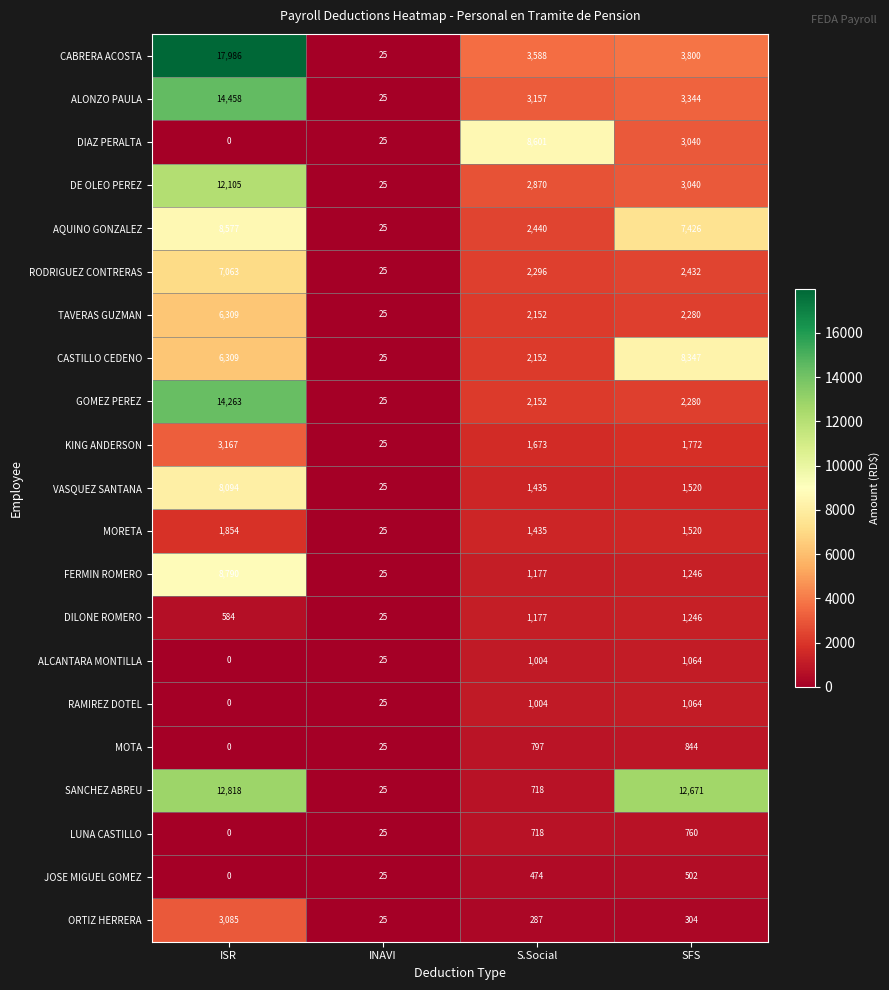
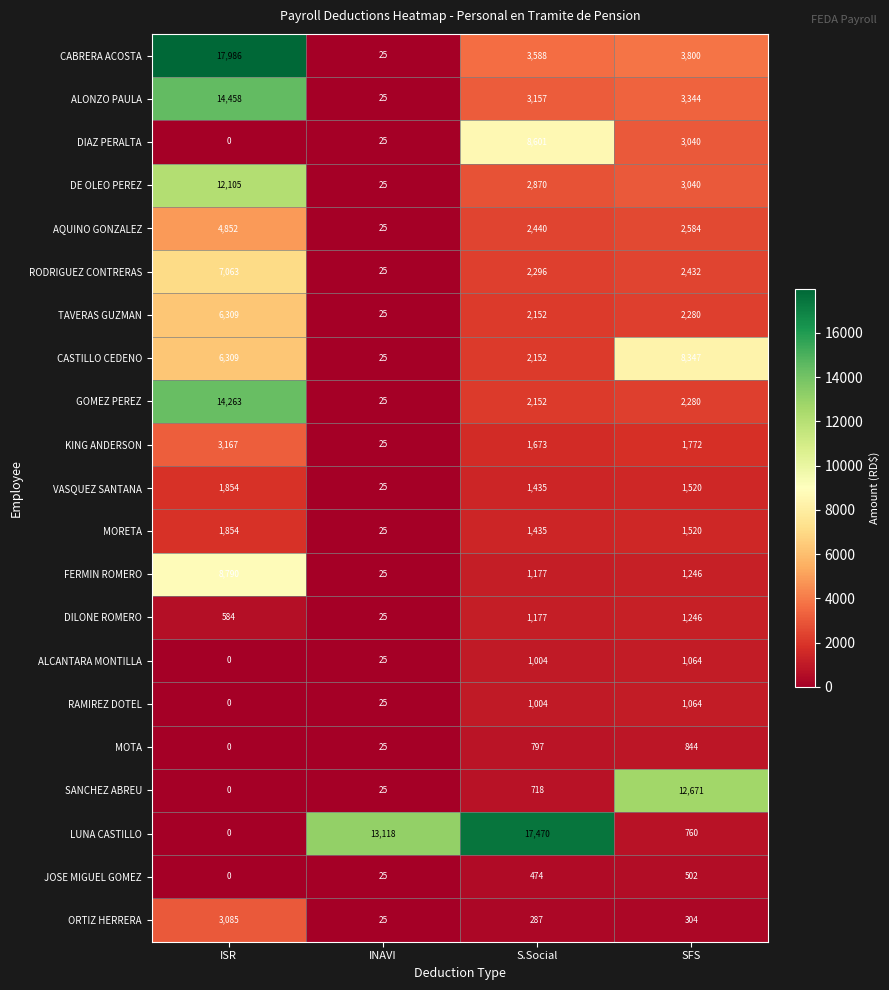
  {
    "CABRERA ACOSTA": {
      "ISR": "17,986",
      "INAVI": "25",
      "S.Social": "3,588",
      "SFS": "3,800"
    },
    "ALONZO PAULA": {
      "ISR": "14,458",
      "INAVI": "25",
      "S.Social": "3,157",
      "SFS": "3,344"
    },
    "DIAZ PERALTA": {
      "ISR": "0",
      "INAVI": "25",
      "S.Social": "8,601",
      "SFS": "3,040"
    },
    "DE OLEO PEREZ": {
      "ISR": "12,105",
      "INAVI": "25",
      "S.Social": "2,870",
      "SFS": "3,040"
    },
    "AQUINO GONZALEZ": {
-     "ISR": "8,577",
+     "ISR": "4,852",
      "INAVI": "25",
      "S.Social": "2,440",
-     "SFS": "7,426"
+     "SFS": "2,584"
    },
    "RODRIGUEZ CONTRERAS": {
      "ISR": "7,063",
      "INAVI": "25",
      "S.Social": "2,296",
      "SFS": "2,432"
    },
    "TAVERAS GUZMAN": {
      "ISR": "6,309",
      "INAVI": "25",
      "S.Social": "2,152",
      "SFS": "2,280"
    },
    "CASTILLO CEDENO": {
      "ISR": "6,309",
      "INAVI": "25",
      "S.Social": "2,152",
      "SFS": "8,347"
    },
    "GOMEZ PEREZ": {
      "ISR": "14,263",
      "INAVI": "25",
      "S.Social": "2,152",
      "SFS": "2,280"
    },
    "KING ANDERSON": {
      "ISR": "3,167",
      "INAVI": "25",
      "S.Social": "1,673",
      "SFS": "1,772"
    },
    "VASQUEZ SANTANA": {
-     "ISR": "8,094",
+     "ISR": "1,854",
      "INAVI": "25",
      "S.Social": "1,435",
      "SFS": "1,520"
    },
    "MORETA": {
      "ISR": "1,854",
      "INAVI": "25",
      "S.Social": "1,435",
      "SFS": "1,520"
    },
    "FERMIN ROMERO": {
      "ISR": "8,790",
      "INAVI": "25",
      "S.Social": "1,177",
      "SFS": "1,246"
    },
    "DILONE ROMERO": {
      "ISR": "584",
      "INAVI": "25",
      "S.Social": "1,177",
      "SFS": "1,246"
    },
    "ALCANTARA MONTILLA": {
      "ISR": "0",
      "INAVI": "25",
      "S.Social": "1,004",
      "SFS": "1,064"
    },
    "RAMIREZ DOTEL": {
      "ISR": "0",
      "INAVI": "25",
      "S.Social": "1,004",
      "SFS": "1,064"
    },
    "MOTA": {
      "ISR": "0",
      "INAVI": "25",
      "S.Social": "797",
      "SFS": "844"
    },
    "SANCHEZ ABREU": {
-     "ISR": "12,818",
+     "ISR": "0",
      "INAVI": "25",
      "S.Social": "718",
      "SFS": "12,671"
    },
    "LUNA CASTILLO": {
      "ISR": "0",
-     "INAVI": "25",
-     "S.Social": "718",
+     "INAVI": "13,118",
+     "S.Social": "17,470",
      "SFS": "760"
    },
    "JOSE MIGUEL GOMEZ": {
      "ISR": "0",
      "INAVI": "25",
      "S.Social": "474",
      "SFS": "502"
    },
    "ORTIZ HERRERA": {
      "ISR": "3,085",
      "INAVI": "25",
      "S.Social": "287",
      "SFS": "304"
    }
  }
